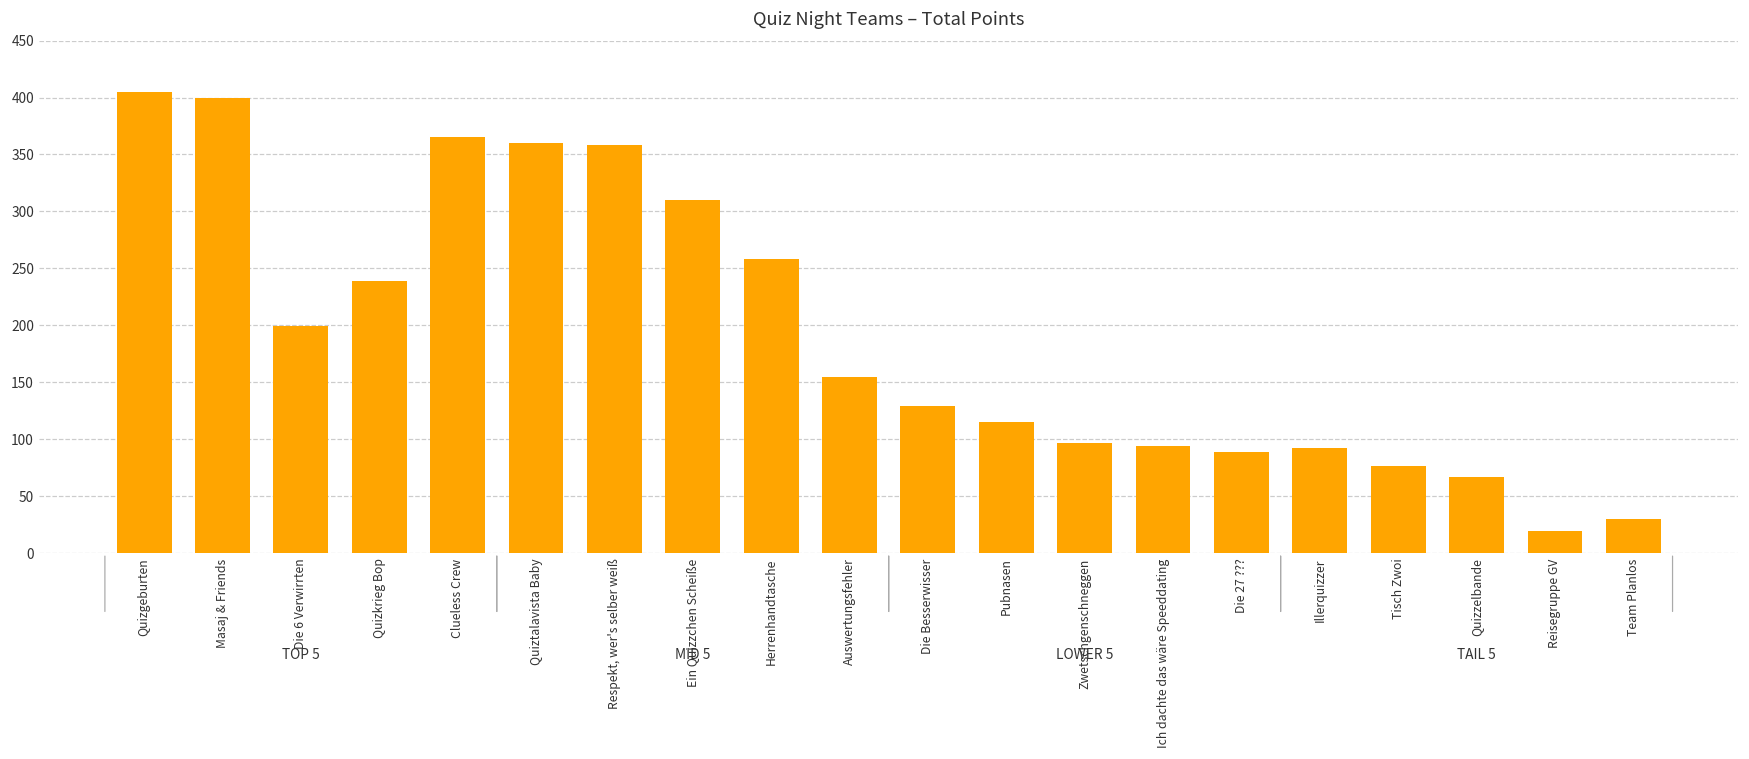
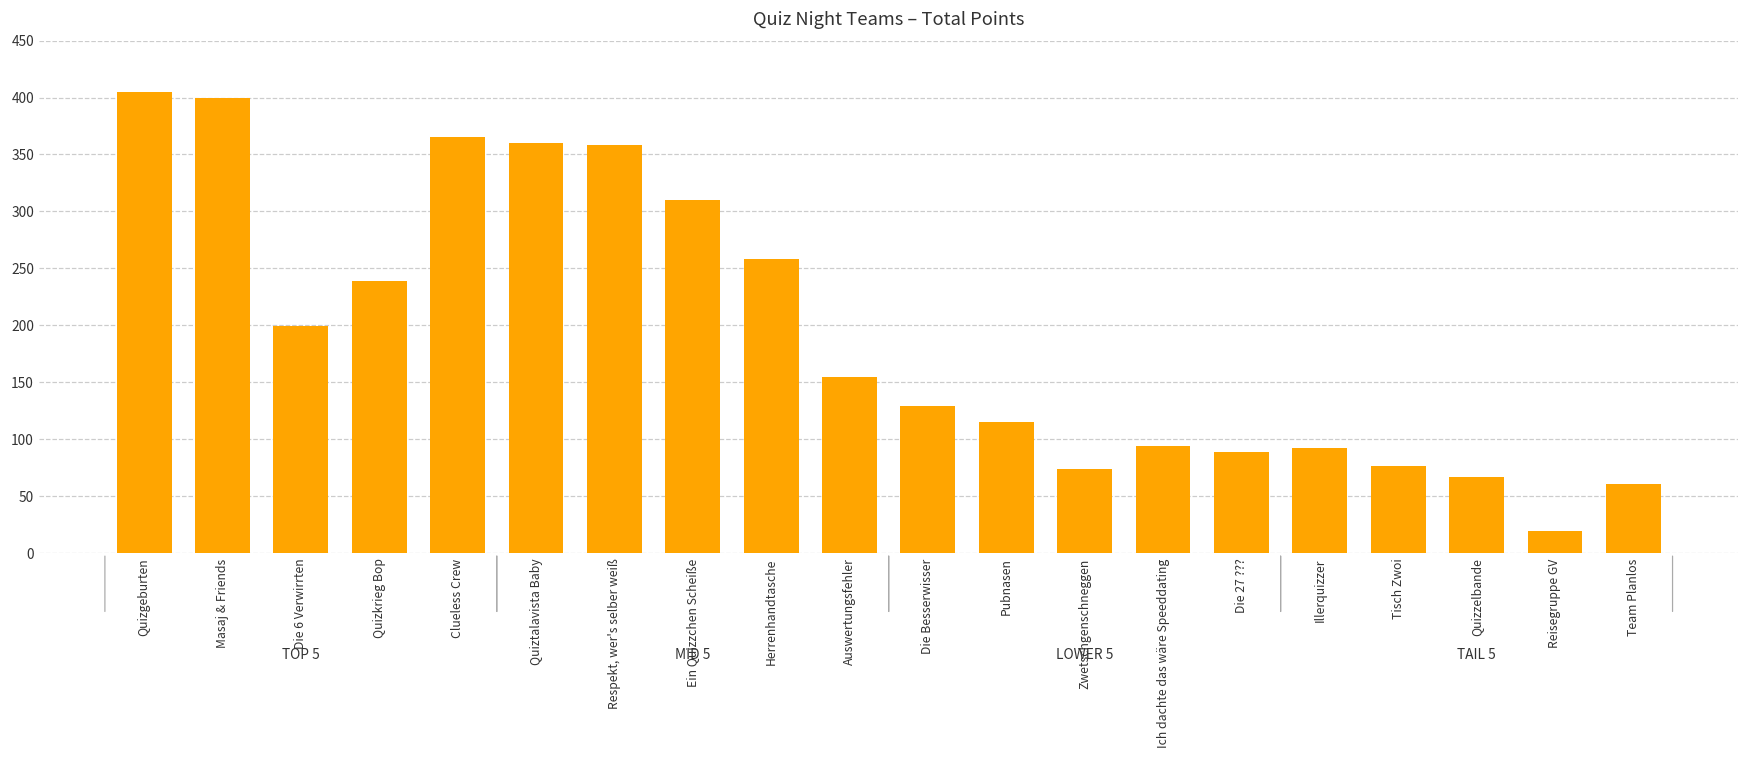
  {
    "Quizgeburten": 405,
    "Masaj & Friends": 400,
    "Die 6 Verwirrten": 199,
    "Quizkrieg Bop": 239,
    "Clueless Crew": 365,
    "Quiztalavista Baby": 360,
    "Respekt, wer's selber weiß": 358,
    "Ein Quizzchen Scheiße": 310,
    "Herrenhandtasche": 258,
    "Auswertungsfehler": 155,
    "Die Besserwisser": 129,
    "Pubnasen": 115,
-   "Zwetschgenschneggen": 97,
+   "Zwetschgenschneggen": 74,
    "Ich dachte das wäre Speeddating": 94,
    "Die 27 ???": 89,
    "Illerquizzer": 92,
    "Tisch Zwoi": 76,
    "Quizzelbande": 67,
    "Reisegruppe GV": 19,
-   "Team Planlos": 30
+   "Team Planlos": 61
  }
